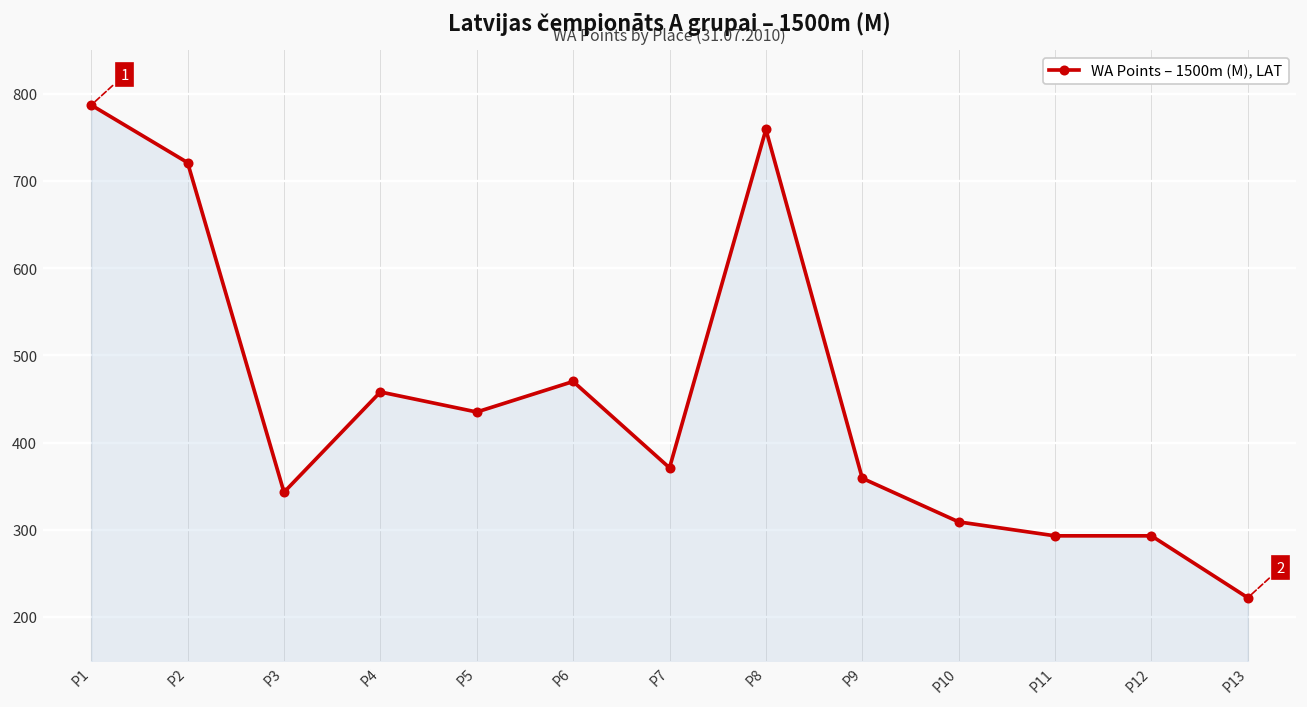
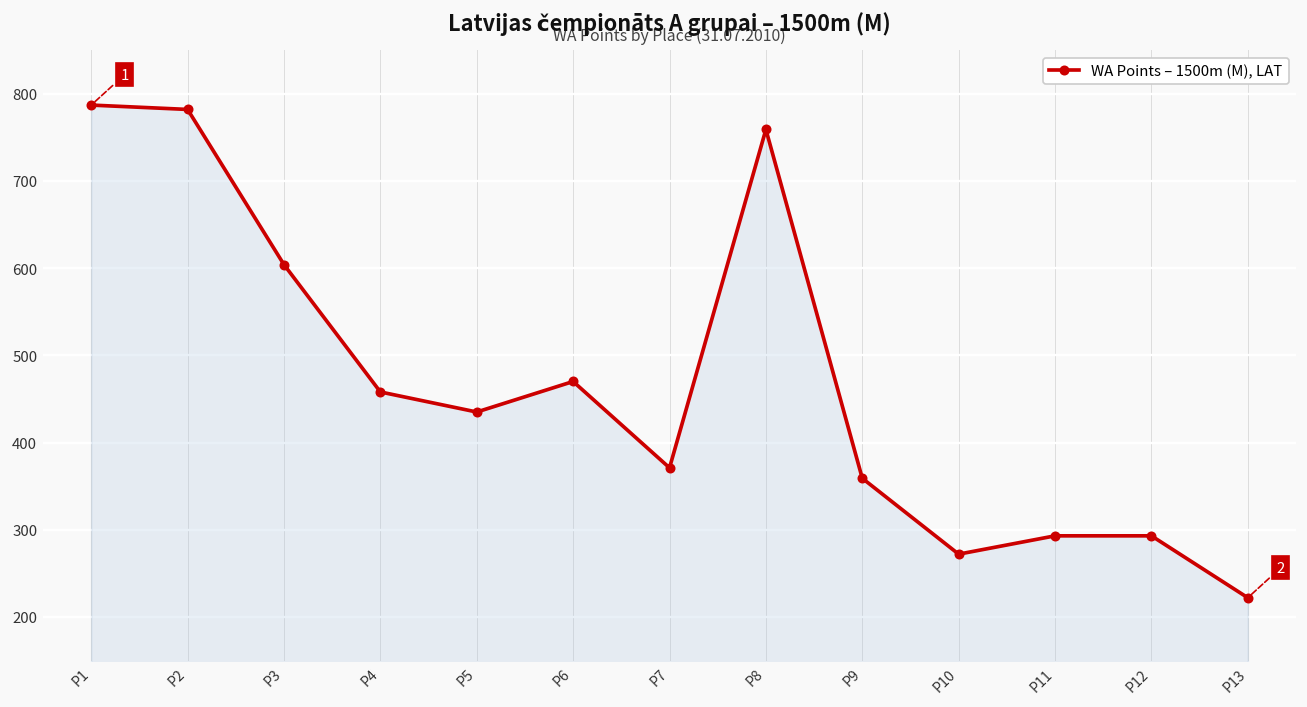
  {
    "P1": 790,
-   "P2": 720,
-   "P3": 340,
+   "P2": 780,
+   "P3": 600,
    "P4": 460,
    "P5": 440,
    "P6": 470,
    "P7": 370,
    "P8": 760,
    "P9": 360,
-   "P10": 310,
+   "P10": 270,
    "P11": 290,
    "P12": 290,
    "P13": 220
  }
